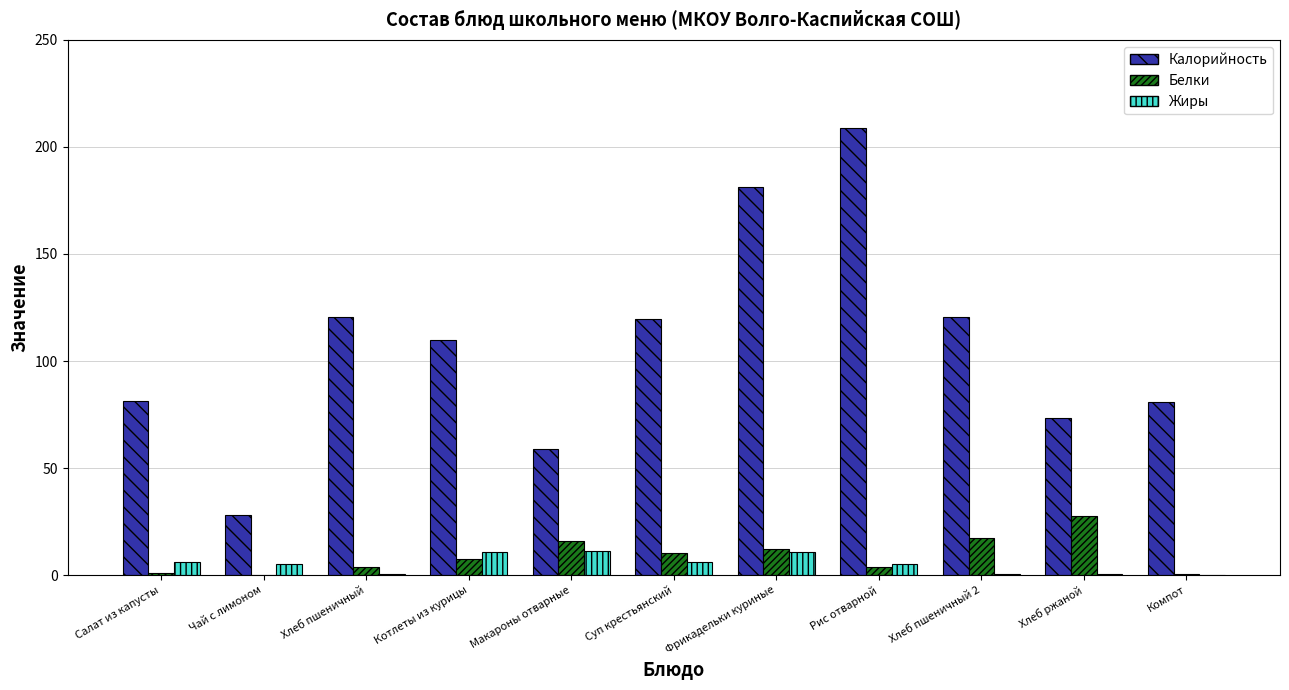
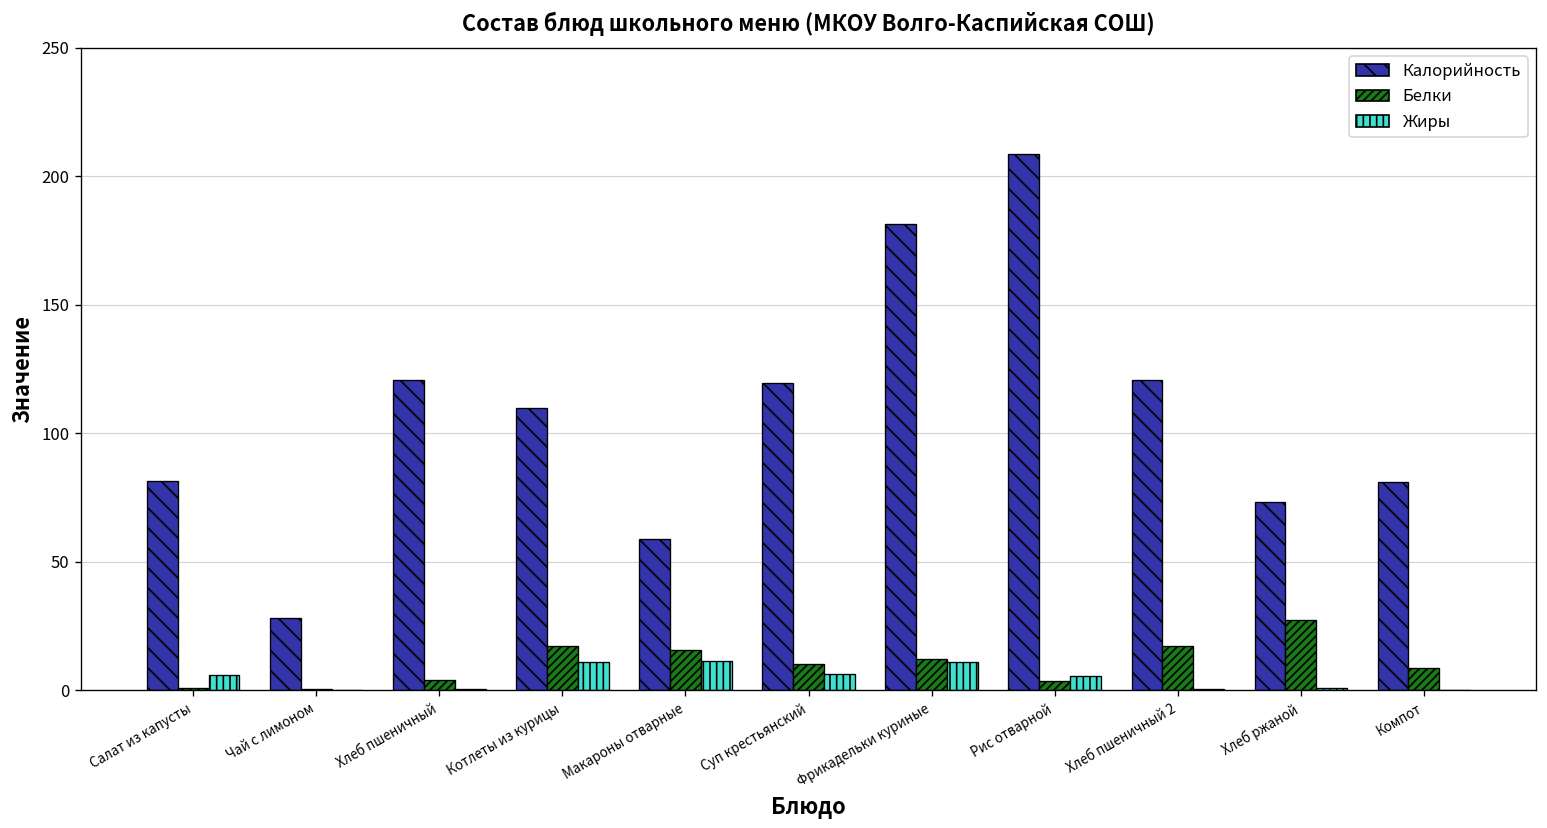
  {
    "Калорийность": {
      "Салат из капусты": 82,
      "Чай с лимоном": 28,
      "Хлеб пшеничный": 121,
      "Котлеты из курицы": 110,
      "Макароны отварные": 59,
      "Суп крестьянский": 119,
      "Фрикадельки куриные": 181,
      "Рис отварной": 209,
      "Хлеб пшеничный 2": 121,
      "Хлеб ржаной": 73,
      "Компот": 81
    },
    "Белки": {
      "Хлеб пшеничный": 4,
-     "Котлеты из курицы": 8,
+     "Котлеты из курицы": 17,
      "Макароны отварные": 16,
      "Суп крестьянский": 10,
      "Фрикадельки куриные": 12,
      "Рис отварной": 4,
      "Хлеб пшеничный 2": 17,
      "Хлеб ржаной": 28,
-     "Компот": 1
+     "Компот": 9
    },
    "Жиры": {
      "Салат из капусты": 6,
-     "Чай с лимоном": 5,
+     "Чай с лимоном": 0,
      "Котлеты из курицы": 11,
      "Макароны отварные": 11,
      "Суп крестьянский": 6,
      "Фрикадельки куриные": 11,
      "Рис отварной": 5,
      "Компот": 0
    }
  }
